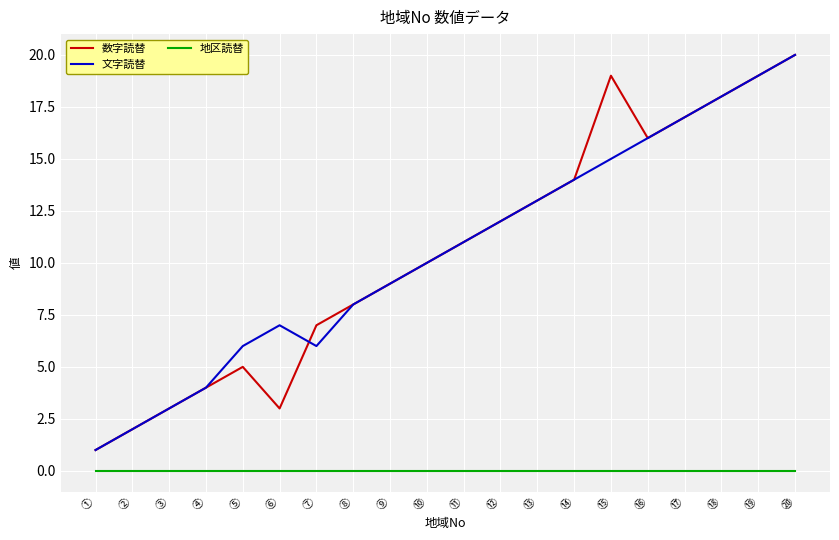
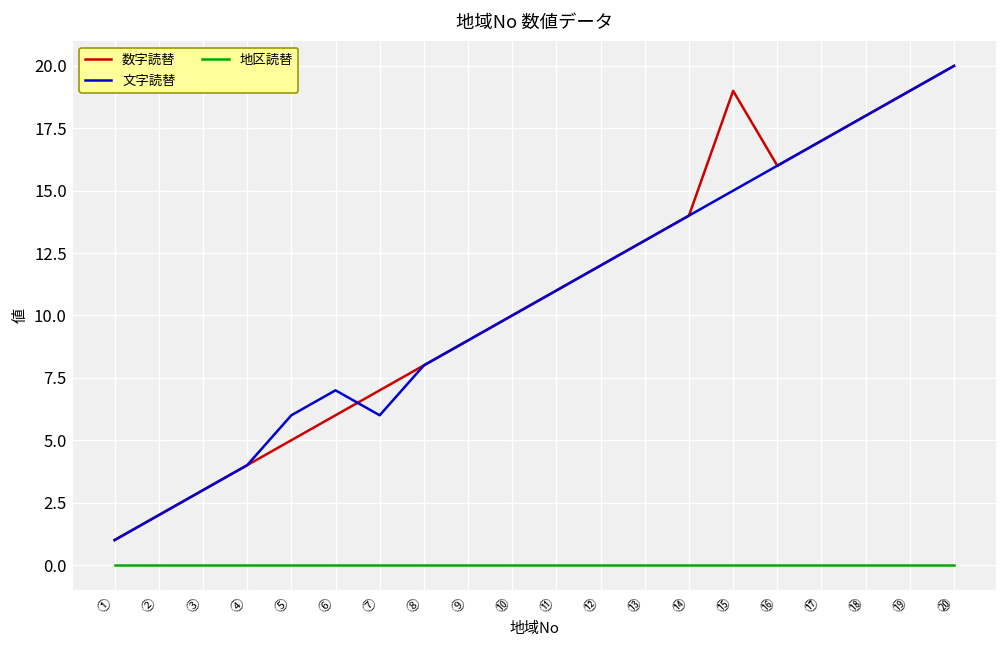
  {
    "数字読替": {
      "⑤": 5,
-     "⑥": 3,
+     "⑥": 6,
      "⑦": 7,
      "⑮": 19
    },
    "文字読替": {
      "⑤": 6,
      "⑥": 7,
      "⑦": 6,
      "⑮": 15
    },
    "地区読替": {
      "①": 0,
      "②": 0,
      "③": 0,
      "④": 0,
      "⑤": 0,
      "⑥": 0,
      "⑦": 0,
      "⑧": 0,
      "⑨": 0,
      "⑩": 0,
      "⑪": 0,
      "⑫": 0,
      "⑬": 0,
      "⑭": 0,
      "⑮": 0,
      "⑯": 0,
      "⑰": 0,
      "⑱": 0,
      "⑲": 0,
      "⑳": 0
    }
  }
